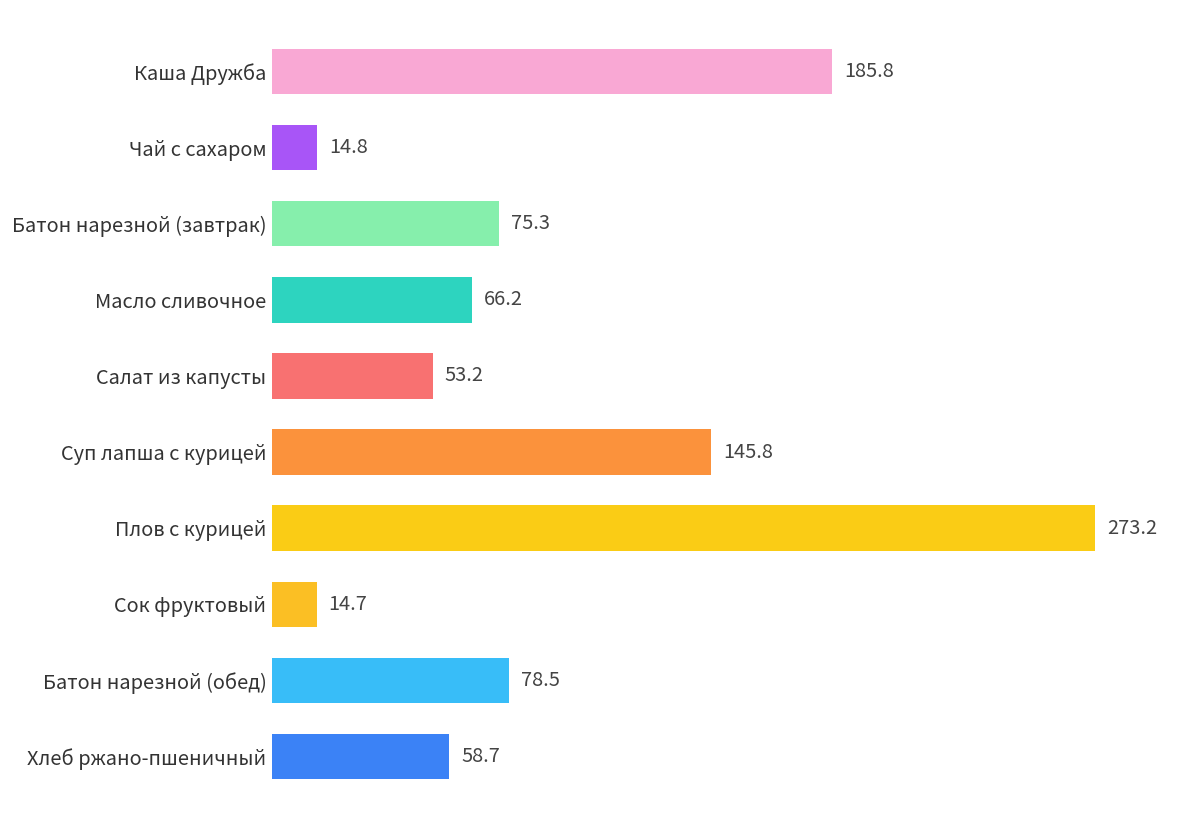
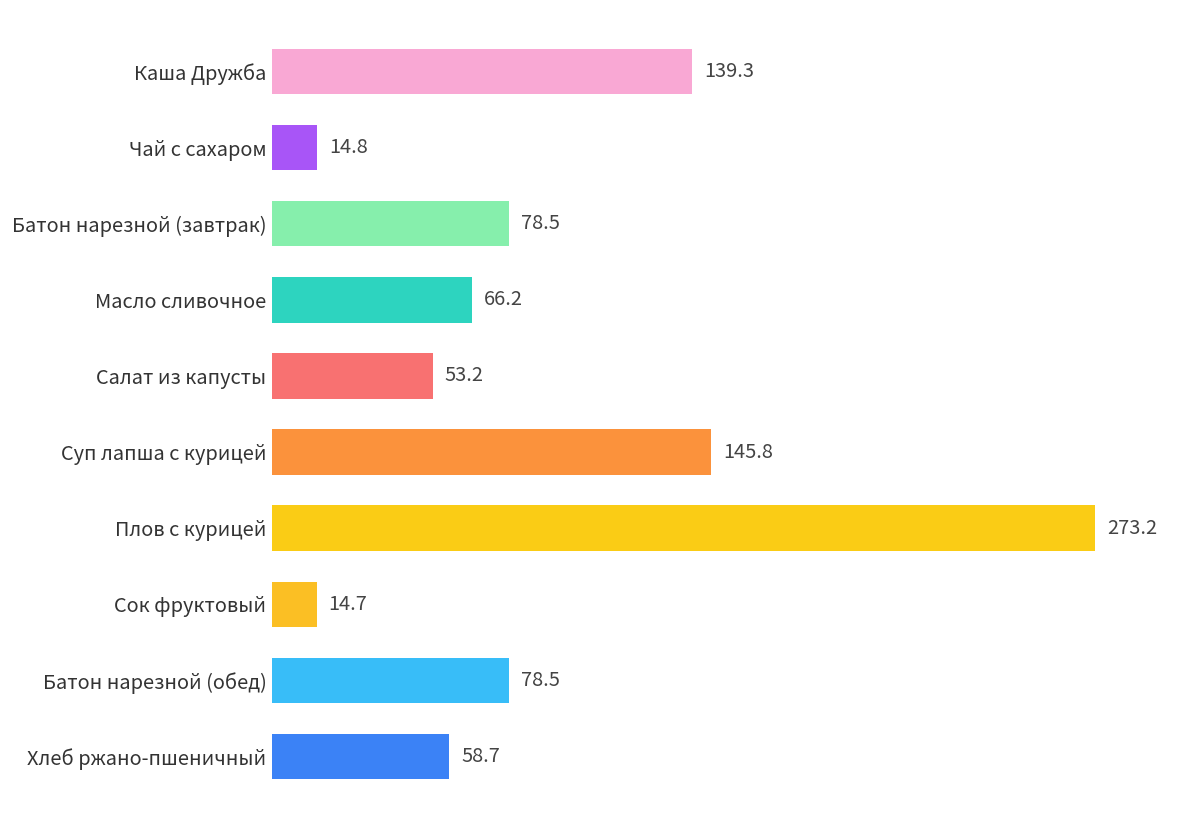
  {
-   "Каша Дружба": 185.8,
+   "Каша Дружба": 139.3,
    "Чай с сахаром": 14.8,
-   "Батон нарезной (завтрак)": 75.3,
+   "Батон нарезной (завтрак)": 78.5,
    "Масло сливочное": 66.2,
    "Салат из капусты": 53.2,
    "Суп лапша с курицей": 145.8,
    "Плов с курицей": 273.2,
    "Сок фруктовый": 14.7,
    "Батон нарезной (обед)": 78.5,
    "Хлеб ржано-пшеничный": 58.7
  }
